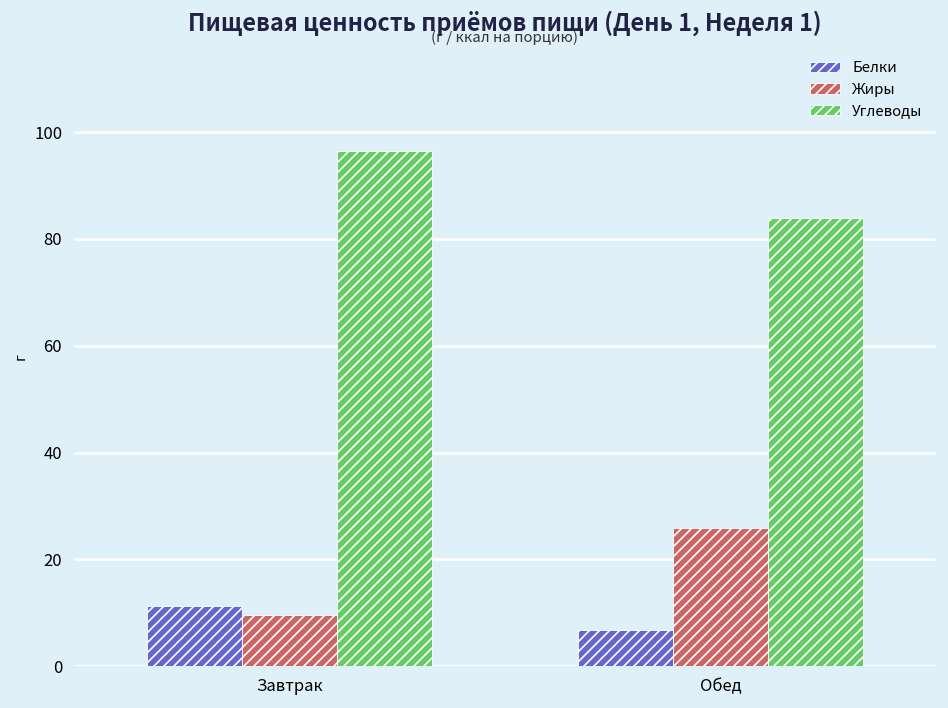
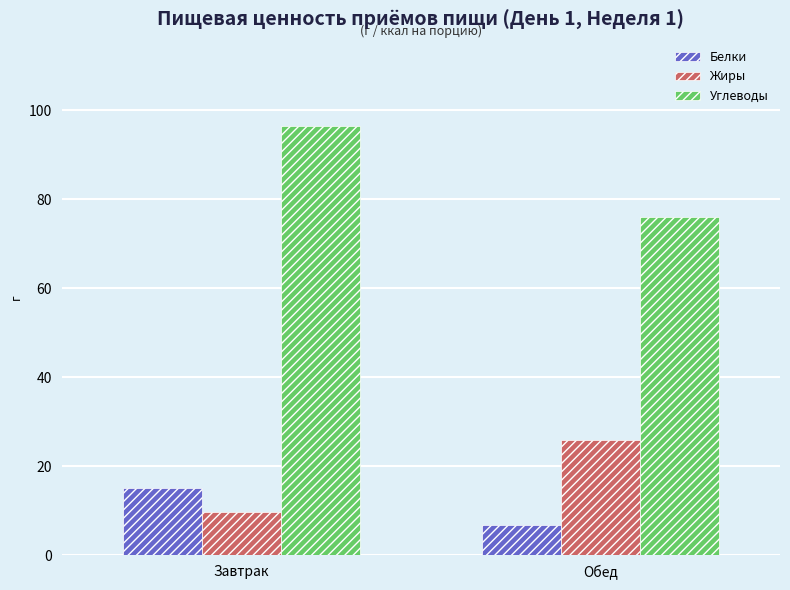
  {
    "Белки": {
-     "Завтрак": 11,
+     "Завтрак": 15,
      "Обед": 7
    },
    "Жиры": {
      "Завтрак": 10,
      "Обед": 26
    },
    "Углеводы": {
      "Завтрак": 96,
-     "Обед": 84
+     "Обед": 76
    }
  }
